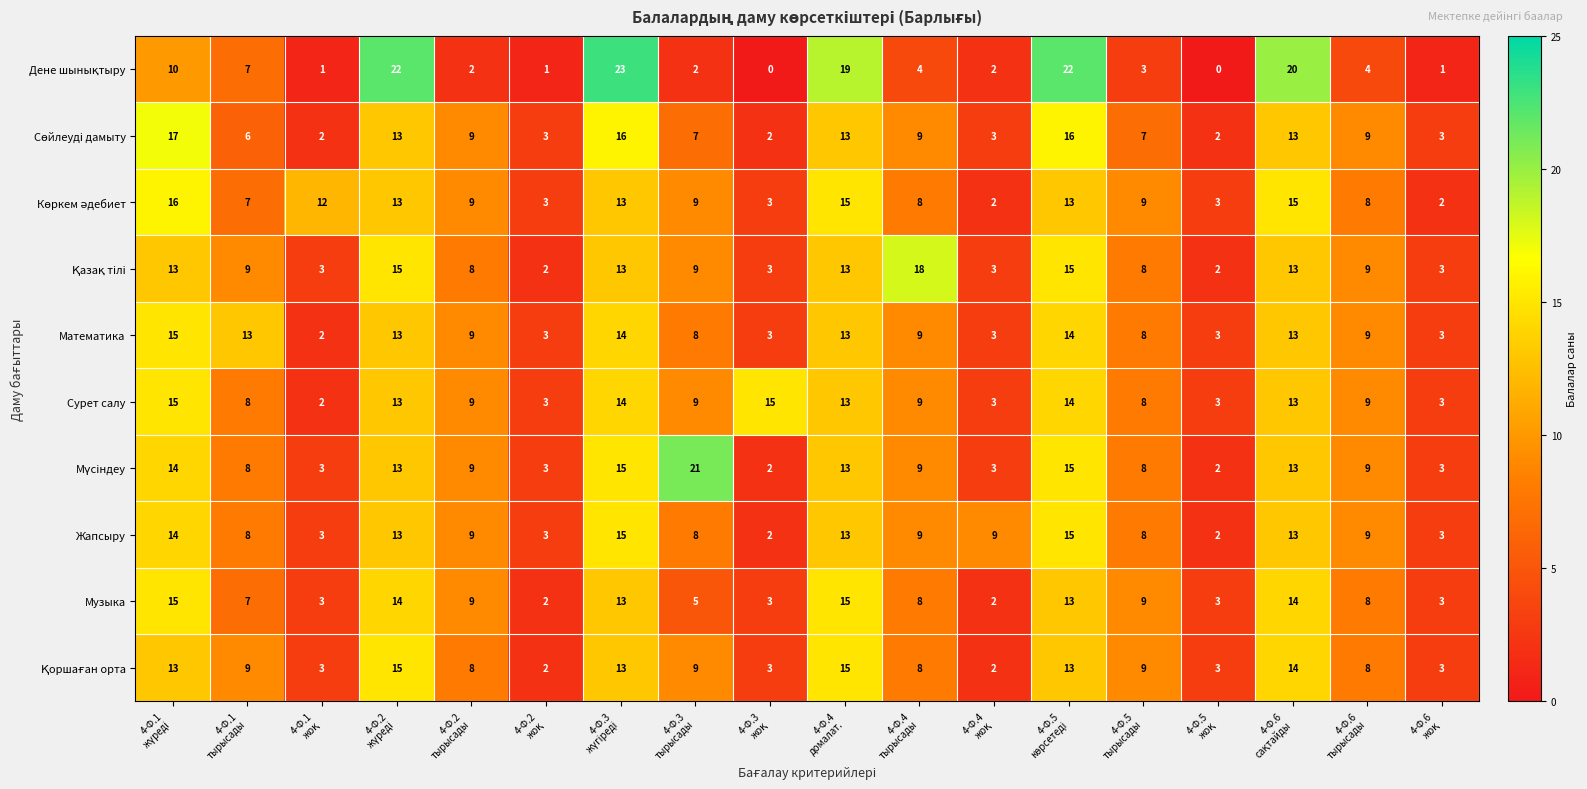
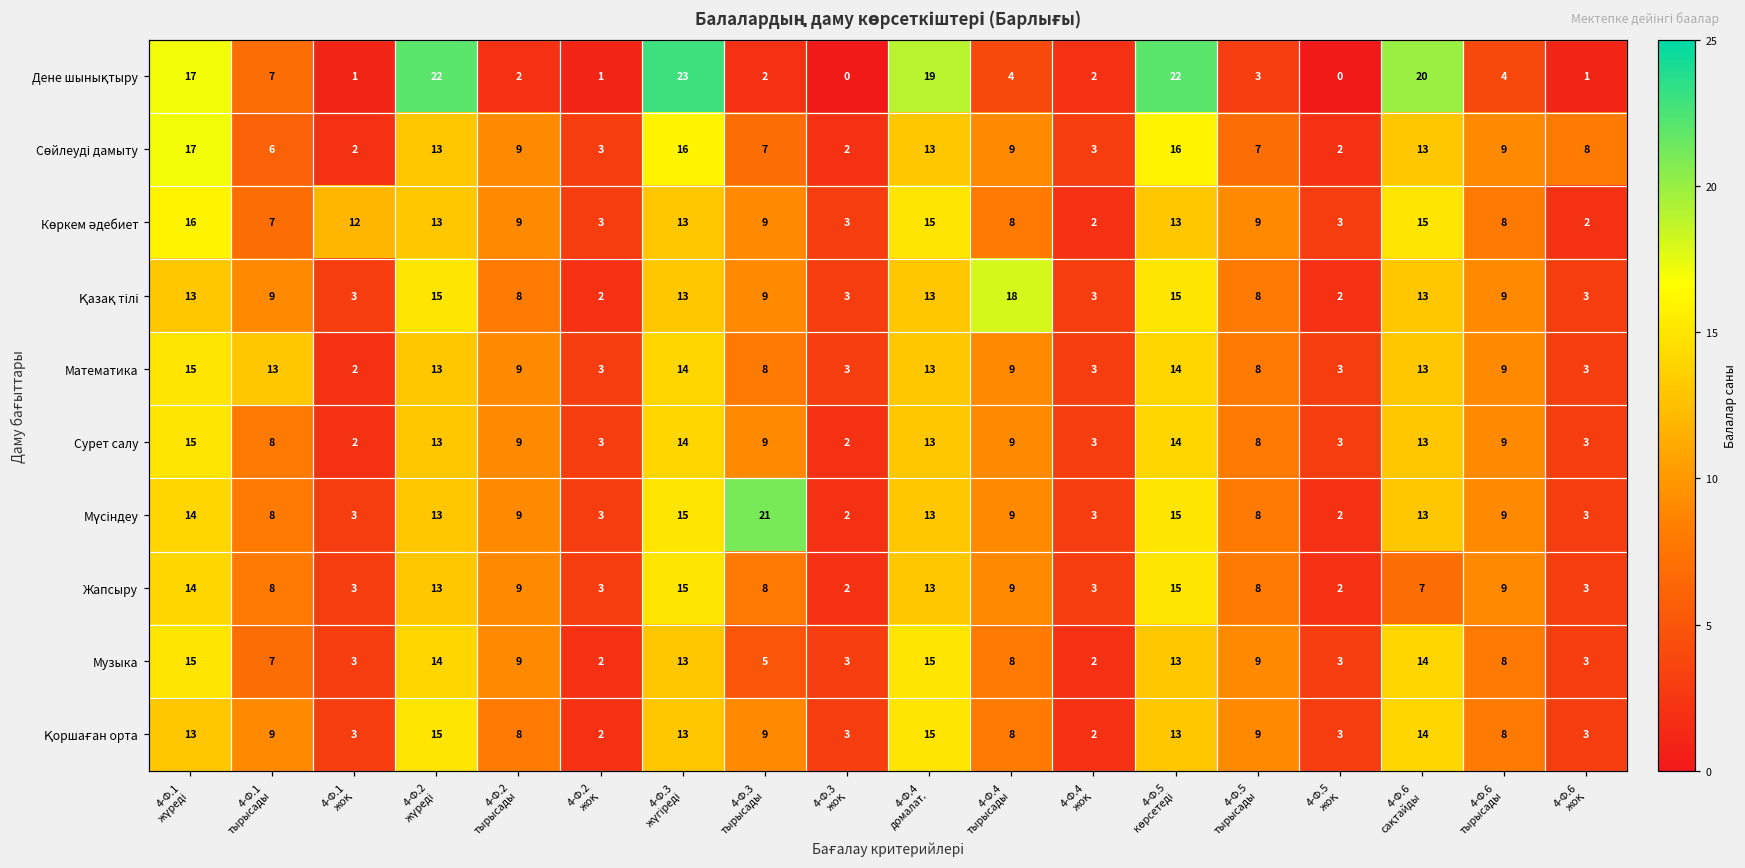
  {
    "Дене шынықтыру": {
-     "4-Ф.1 жүреді": 10,
+     "4-Ф.1 жүреді": 17,
      "4-Ф.1 тырысады": 7,
      "4-Ф.1 жоқ": 1,
      "4-Ф.2 жүреді": 22,
      "4-Ф.2 тырысады": 2,
      "4-Ф.2 жоқ": 1,
      "4-Ф.3 жүгіреді": 23,
      "4-Ф.3 тырысады": 2,
      "4-Ф.3 жоқ": 0,
      "4-Ф.4 домалат.": 19,
      "4-Ф.4 тырысады": 4,
      "4-Ф.4 жоқ": 2,
      "4-Ф.5 көрсетеді": 22,
      "4-Ф.5 тырысады": 3,
      "4-Ф.5 жоқ": 0,
      "4-Ф.6 сақтайды": 20,
      "4-Ф.6 тырысады": 4,
      "4-Ф.6 жоқ": 1
    },
    "Сөйлеуді дамыту": {
      "4-Ф.1 жүреді": 17,
      "4-Ф.1 тырысады": 6,
      "4-Ф.1 жоқ": 2,
      "4-Ф.2 жүреді": 13,
      "4-Ф.2 тырысады": 9,
      "4-Ф.2 жоқ": 3,
      "4-Ф.3 жүгіреді": 16,
      "4-Ф.3 тырысады": 7,
      "4-Ф.3 жоқ": 2,
      "4-Ф.4 домалат.": 13,
      "4-Ф.4 тырысады": 9,
      "4-Ф.4 жоқ": 3,
      "4-Ф.5 көрсетеді": 16,
      "4-Ф.5 тырысады": 7,
      "4-Ф.5 жоқ": 2,
      "4-Ф.6 сақтайды": 13,
      "4-Ф.6 тырысады": 9,
-     "4-Ф.6 жоқ": 3
+     "4-Ф.6 жоқ": 8
    },
    "Көркем әдебиет": {
      "4-Ф.1 жүреді": 16,
      "4-Ф.1 тырысады": 7,
      "4-Ф.1 жоқ": 12,
      "4-Ф.2 жүреді": 13,
      "4-Ф.2 тырысады": 9,
      "4-Ф.2 жоқ": 3,
      "4-Ф.3 жүгіреді": 13,
      "4-Ф.3 тырысады": 9,
      "4-Ф.3 жоқ": 3,
      "4-Ф.4 домалат.": 15,
      "4-Ф.4 тырысады": 8,
      "4-Ф.4 жоқ": 2,
      "4-Ф.5 көрсетеді": 13,
      "4-Ф.5 тырысады": 9,
      "4-Ф.5 жоқ": 3,
      "4-Ф.6 сақтайды": 15,
      "4-Ф.6 тырысады": 8,
      "4-Ф.6 жоқ": 2
    },
    "Қазақ тілі": {
      "4-Ф.1 жүреді": 13,
      "4-Ф.1 тырысады": 9,
      "4-Ф.1 жоқ": 3,
      "4-Ф.2 жүреді": 15,
      "4-Ф.2 тырысады": 8,
      "4-Ф.2 жоқ": 2,
      "4-Ф.3 жүгіреді": 13,
      "4-Ф.3 тырысады": 9,
      "4-Ф.3 жоқ": 3,
      "4-Ф.4 домалат.": 13,
      "4-Ф.4 тырысады": 18,
      "4-Ф.4 жоқ": 3,
      "4-Ф.5 көрсетеді": 15,
      "4-Ф.5 тырысады": 8,
      "4-Ф.5 жоқ": 2,
      "4-Ф.6 сақтайды": 13,
      "4-Ф.6 тырысады": 9,
      "4-Ф.6 жоқ": 3
    },
    "Математика": {
      "4-Ф.1 жүреді": 15,
      "4-Ф.1 тырысады": 13,
      "4-Ф.1 жоқ": 2,
      "4-Ф.2 жүреді": 13,
      "4-Ф.2 тырысады": 9,
      "4-Ф.2 жоқ": 3,
      "4-Ф.3 жүгіреді": 14,
      "4-Ф.3 тырысады": 8,
      "4-Ф.3 жоқ": 3,
      "4-Ф.4 домалат.": 13,
      "4-Ф.4 тырысады": 9,
      "4-Ф.4 жоқ": 3,
      "4-Ф.5 көрсетеді": 14,
      "4-Ф.5 тырысады": 8,
      "4-Ф.5 жоқ": 3,
      "4-Ф.6 сақтайды": 13,
      "4-Ф.6 тырысады": 9,
      "4-Ф.6 жоқ": 3
    },
    "Сурет салу": {
      "4-Ф.1 жүреді": 15,
      "4-Ф.1 тырысады": 8,
      "4-Ф.1 жоқ": 2,
      "4-Ф.2 жүреді": 13,
      "4-Ф.2 тырысады": 9,
      "4-Ф.2 жоқ": 3,
      "4-Ф.3 жүгіреді": 14,
      "4-Ф.3 тырысады": 9,
-     "4-Ф.3 жоқ": 15,
+     "4-Ф.3 жоқ": 2,
      "4-Ф.4 домалат.": 13,
      "4-Ф.4 тырысады": 9,
      "4-Ф.4 жоқ": 3,
      "4-Ф.5 көрсетеді": 14,
      "4-Ф.5 тырысады": 8,
      "4-Ф.5 жоқ": 3,
      "4-Ф.6 сақтайды": 13,
      "4-Ф.6 тырысады": 9,
      "4-Ф.6 жоқ": 3
    },
    "Мүсіндеу": {
      "4-Ф.1 жүреді": 14,
      "4-Ф.1 тырысады": 8,
      "4-Ф.1 жоқ": 3,
      "4-Ф.2 жүреді": 13,
      "4-Ф.2 тырысады": 9,
      "4-Ф.2 жоқ": 3,
      "4-Ф.3 жүгіреді": 15,
      "4-Ф.3 тырысады": 21,
      "4-Ф.3 жоқ": 2,
      "4-Ф.4 домалат.": 13,
      "4-Ф.4 тырысады": 9,
      "4-Ф.4 жоқ": 3,
      "4-Ф.5 көрсетеді": 15,
      "4-Ф.5 тырысады": 8,
      "4-Ф.5 жоқ": 2,
      "4-Ф.6 сақтайды": 13,
      "4-Ф.6 тырысады": 9,
      "4-Ф.6 жоқ": 3
    },
    "Жапсыру": {
      "4-Ф.1 жүреді": 14,
      "4-Ф.1 тырысады": 8,
      "4-Ф.1 жоқ": 3,
      "4-Ф.2 жүреді": 13,
      "4-Ф.2 тырысады": 9,
      "4-Ф.2 жоқ": 3,
      "4-Ф.3 жүгіреді": 15,
      "4-Ф.3 тырысады": 8,
      "4-Ф.3 жоқ": 2,
      "4-Ф.4 домалат.": 13,
      "4-Ф.4 тырысады": 9,
-     "4-Ф.4 жоқ": 9,
+     "4-Ф.4 жоқ": 3,
      "4-Ф.5 көрсетеді": 15,
      "4-Ф.5 тырысады": 8,
      "4-Ф.5 жоқ": 2,
-     "4-Ф.6 сақтайды": 13,
+     "4-Ф.6 сақтайды": 7,
      "4-Ф.6 тырысады": 9,
      "4-Ф.6 жоқ": 3
    },
    "Музыка": {
      "4-Ф.1 жүреді": 15,
      "4-Ф.1 тырысады": 7,
      "4-Ф.1 жоқ": 3,
      "4-Ф.2 жүреді": 14,
      "4-Ф.2 тырысады": 9,
      "4-Ф.2 жоқ": 2,
      "4-Ф.3 жүгіреді": 13,
      "4-Ф.3 тырысады": 5,
      "4-Ф.3 жоқ": 3,
      "4-Ф.4 домалат.": 15,
      "4-Ф.4 тырысады": 8,
      "4-Ф.4 жоқ": 2,
      "4-Ф.5 көрсетеді": 13,
      "4-Ф.5 тырысады": 9,
      "4-Ф.5 жоқ": 3,
      "4-Ф.6 сақтайды": 14,
      "4-Ф.6 тырысады": 8,
      "4-Ф.6 жоқ": 3
    },
    "Қоршаған орта": {
      "4-Ф.1 жүреді": 13,
      "4-Ф.1 тырысады": 9,
      "4-Ф.1 жоқ": 3,
      "4-Ф.2 жүреді": 15,
      "4-Ф.2 тырысады": 8,
      "4-Ф.2 жоқ": 2,
      "4-Ф.3 жүгіреді": 13,
      "4-Ф.3 тырысады": 9,
      "4-Ф.3 жоқ": 3,
      "4-Ф.4 домалат.": 15,
      "4-Ф.4 тырысады": 8,
      "4-Ф.4 жоқ": 2,
      "4-Ф.5 көрсетеді": 13,
      "4-Ф.5 тырысады": 9,
      "4-Ф.5 жоқ": 3,
      "4-Ф.6 сақтайды": 14,
      "4-Ф.6 тырысады": 8,
      "4-Ф.6 жоқ": 3
    }
  }
